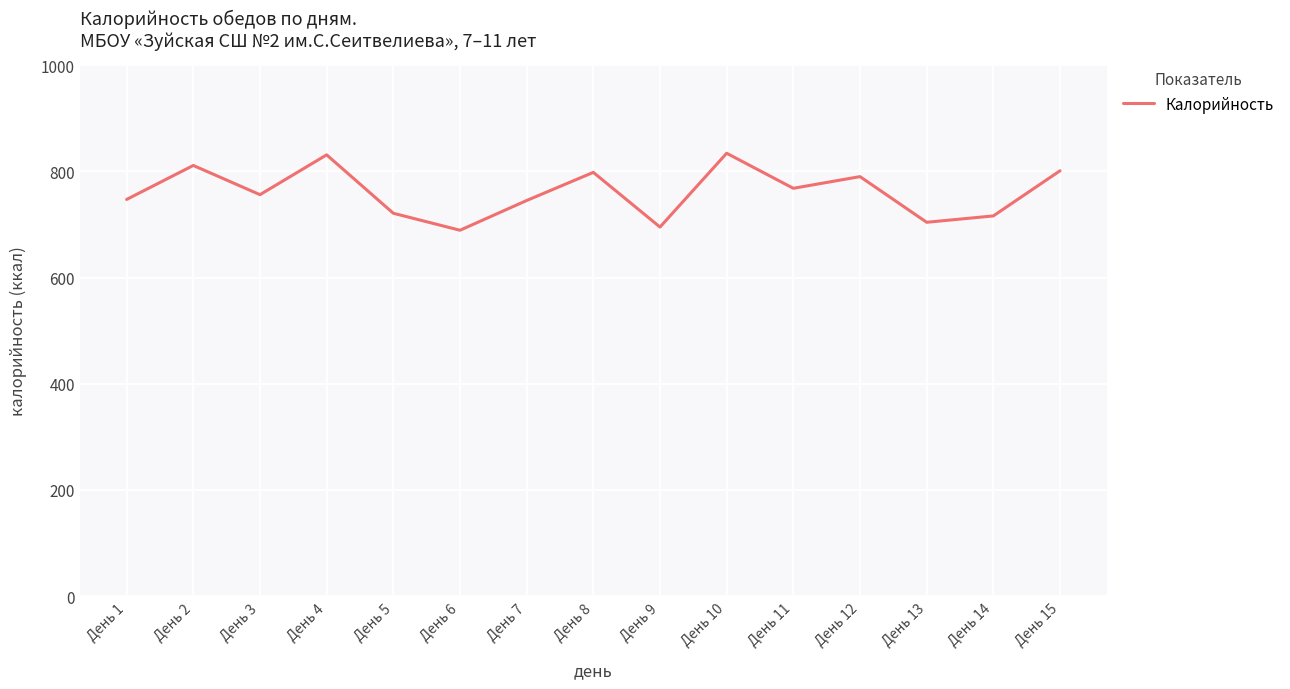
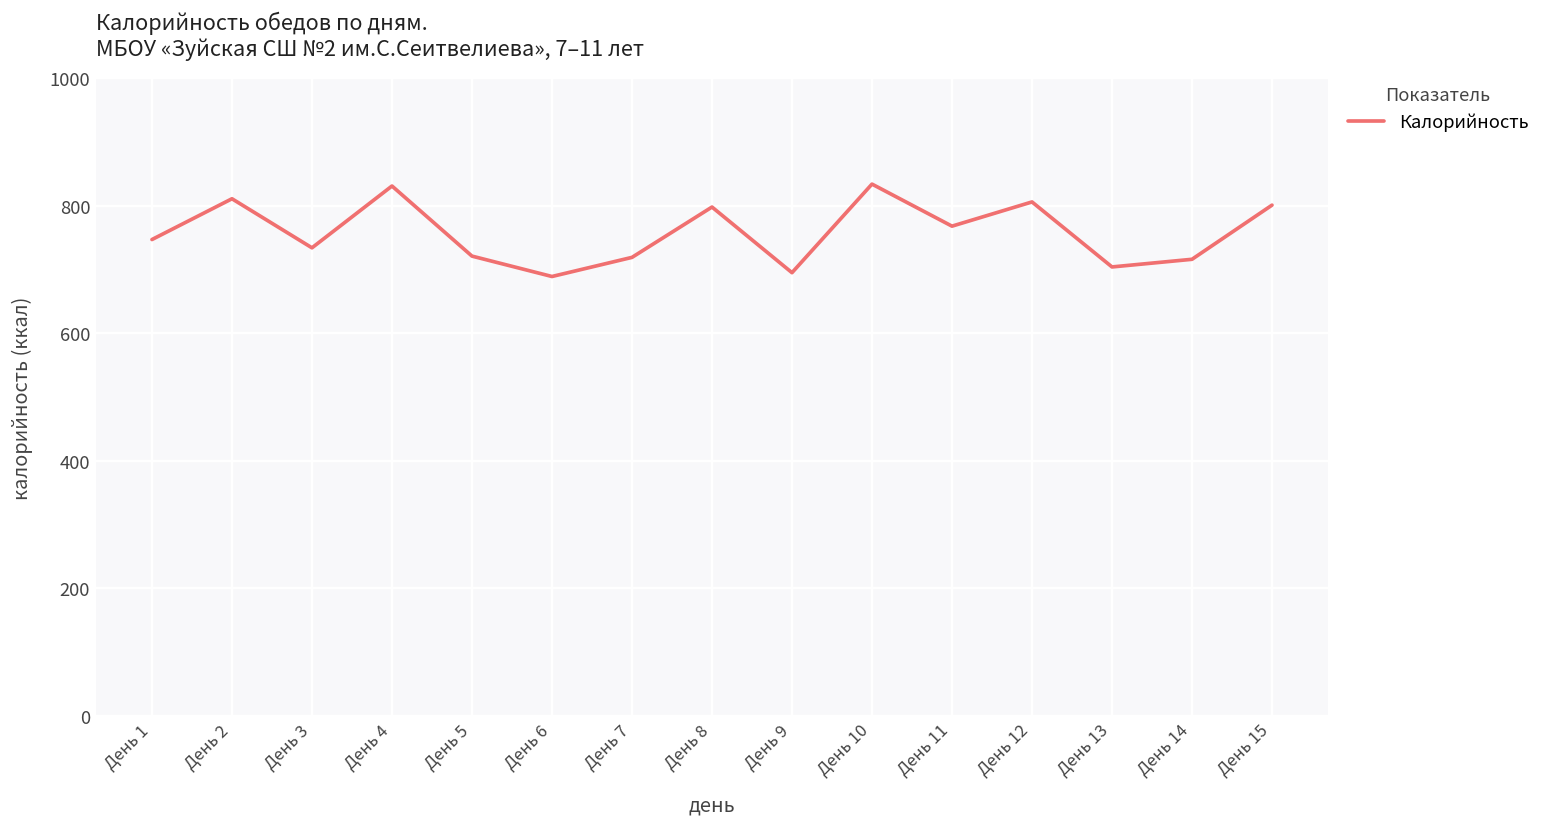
  {
    "День 1": 750,
    "День 2": 810,
-   "День 3": 760,
+   "День 3": 730,
    "День 4": 830,
    "День 5": 720,
    "День 6": 690,
-   "День 7": 750,
+   "День 7": 720,
    "День 8": 800,
    "День 9": 700,
    "День 10": 830,
    "День 11": 770,
-   "День 12": 790,
+   "День 12": 810,
    "День 13": 700,
    "День 14": 720,
    "День 15": 800
  }
